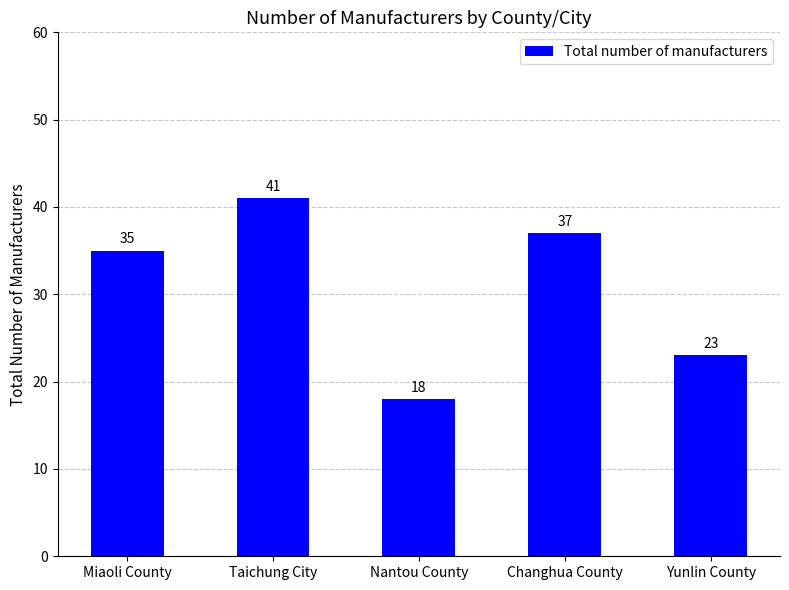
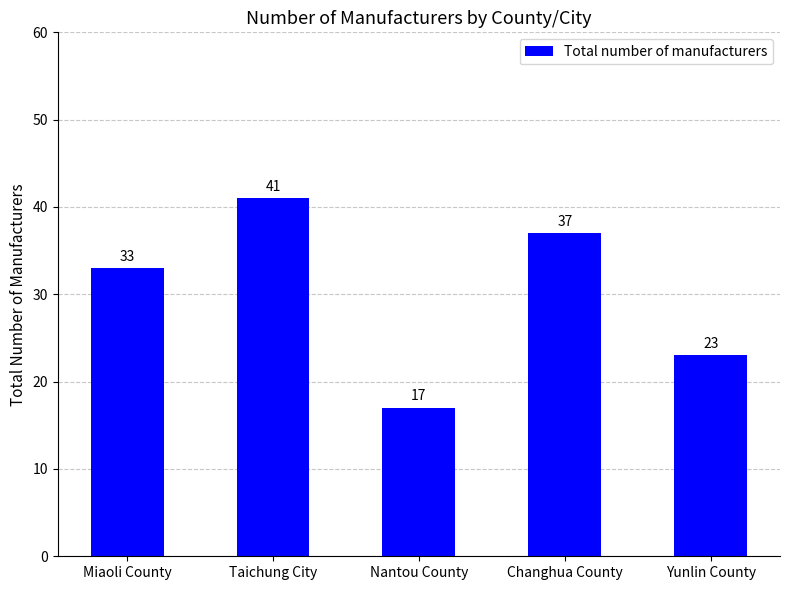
  {
-   "Miaoli County": 35,
+   "Miaoli County": 33,
    "Taichung City": 41,
-   "Nantou County": 18,
+   "Nantou County": 17,
    "Changhua County": 37,
    "Yunlin County": 23
  }
